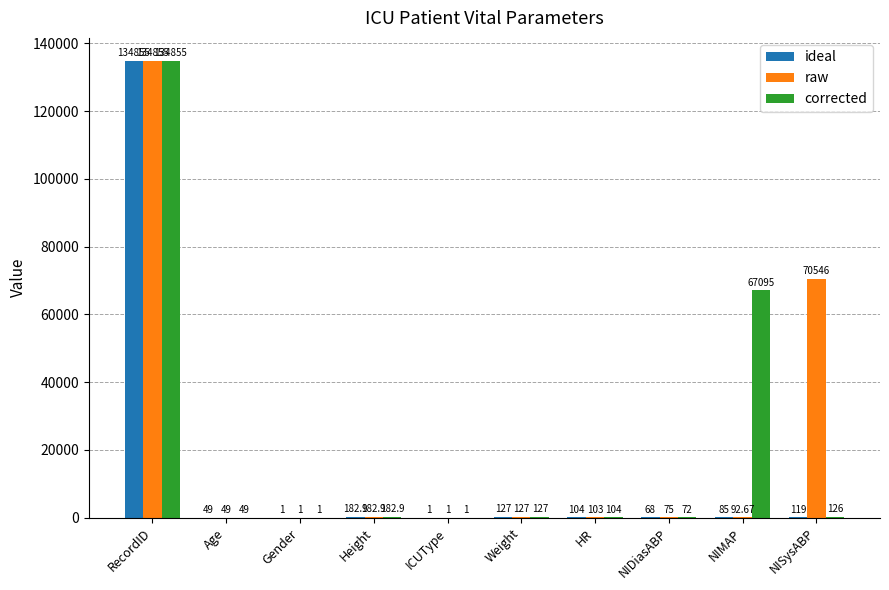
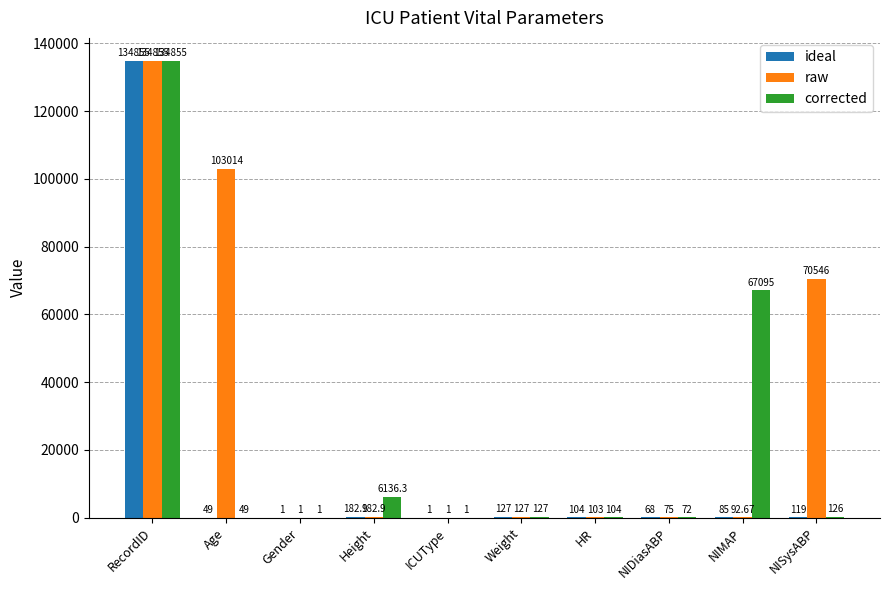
  {
    "ideal": {
      "Age": 49,
      "Gender": 1,
      "ICUType": 1,
      "Weight": 127,
      "HR": 104,
      "NIDiasABP": 68,
      "NIMAP": 85,
      "NISysABP": 119
    },
    "raw": {
-     "Age": 49,
+     "Age": 103014,
      "Gender": 1,
      "ICUType": 1,
      "Weight": 127,
      "HR": 103,
      "NIDiasABP": 75,
      "NIMAP": 92.67,
      "NISysABP": 70546
    },
    "corrected": {
      "Age": 49,
      "Gender": 1,
-     "Height": 182.9,
+     "Height": 6136.3,
      "ICUType": 1,
      "Weight": 127,
      "HR": 104,
      "NIDiasABP": 72,
      "NIMAP": 67095,
      "NISysABP": 126
    }
  }
